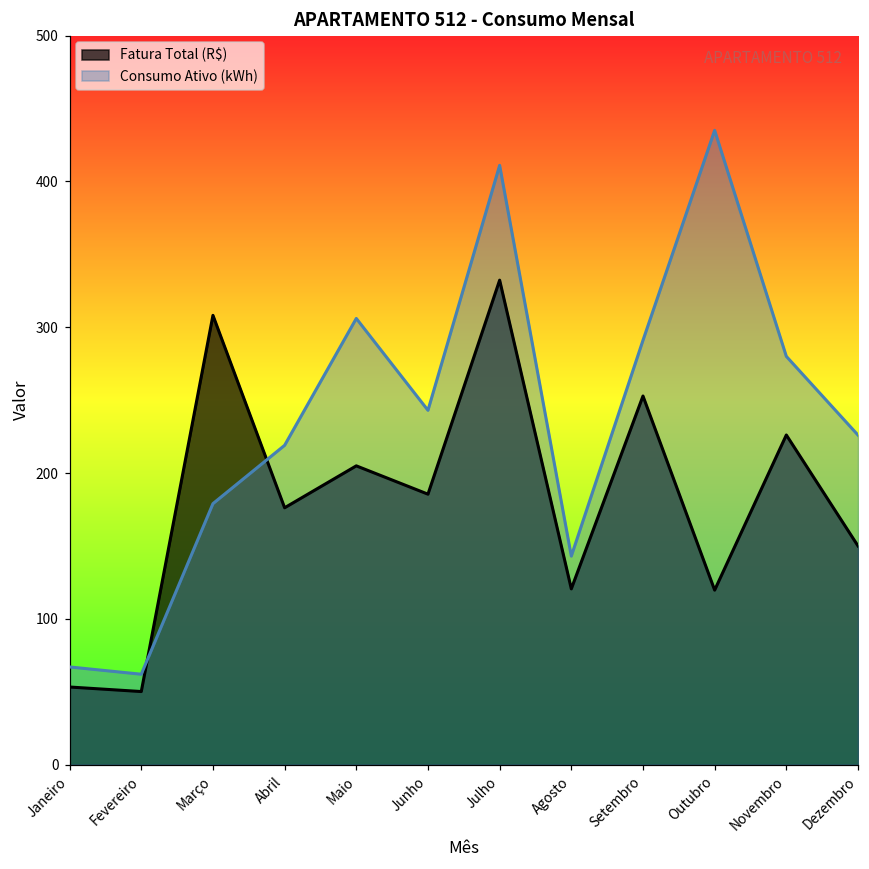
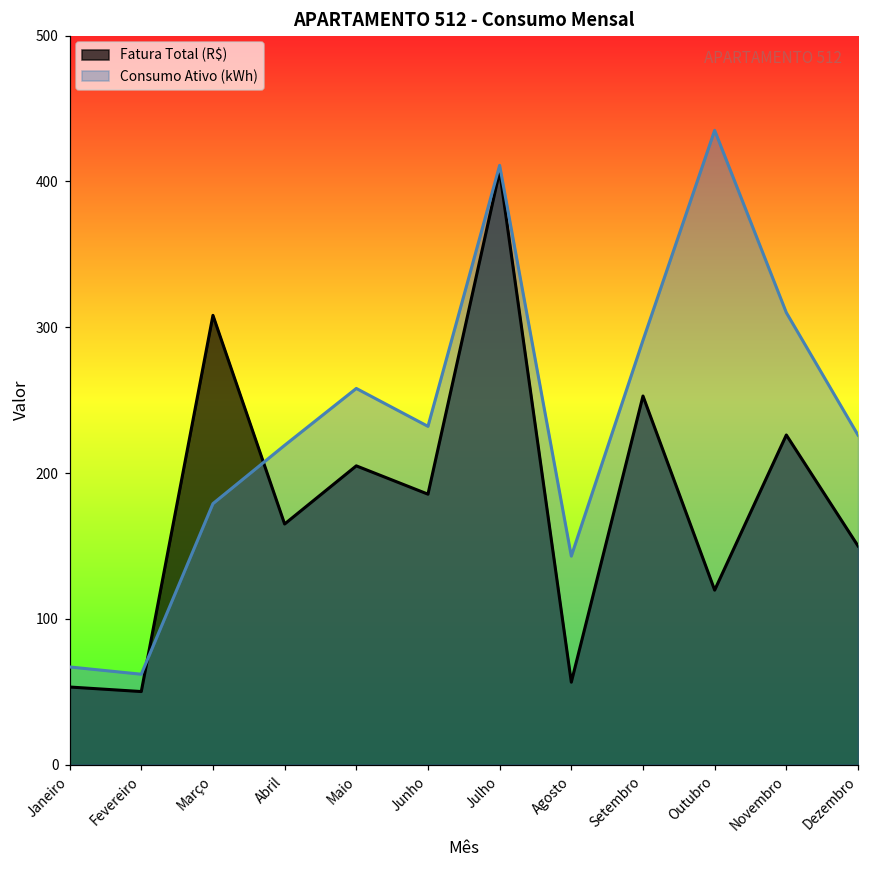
  {
    "Fatura Total (R$)": {
      "Janeiro": 53,
      "Fevereiro": 50,
      "Março": 308,
-     "Abril": 176,
+     "Abril": 165,
      "Maio": 205,
      "Junho": 185,
-     "Julho": 332,
-     "Agosto": 121,
+     "Julho": 407,
+     "Agosto": 57,
      "Setembro": 253,
      "Outubro": 120,
      "Novembro": 226,
      "Dezembro": 150
    },
    "Consumo Ativo (kWh)": {
      "Janeiro": 67,
      "Fevereiro": 62,
      "Março": 179,
      "Abril": 219,
-     "Maio": 306,
-     "Junho": 243,
+     "Maio": 258,
+     "Junho": 232,
      "Julho": 411,
      "Agosto": 143,
      "Setembro": 291,
      "Outubro": 435,
-     "Novembro": 280,
+     "Novembro": 310,
      "Dezembro": 226
    }
  }
